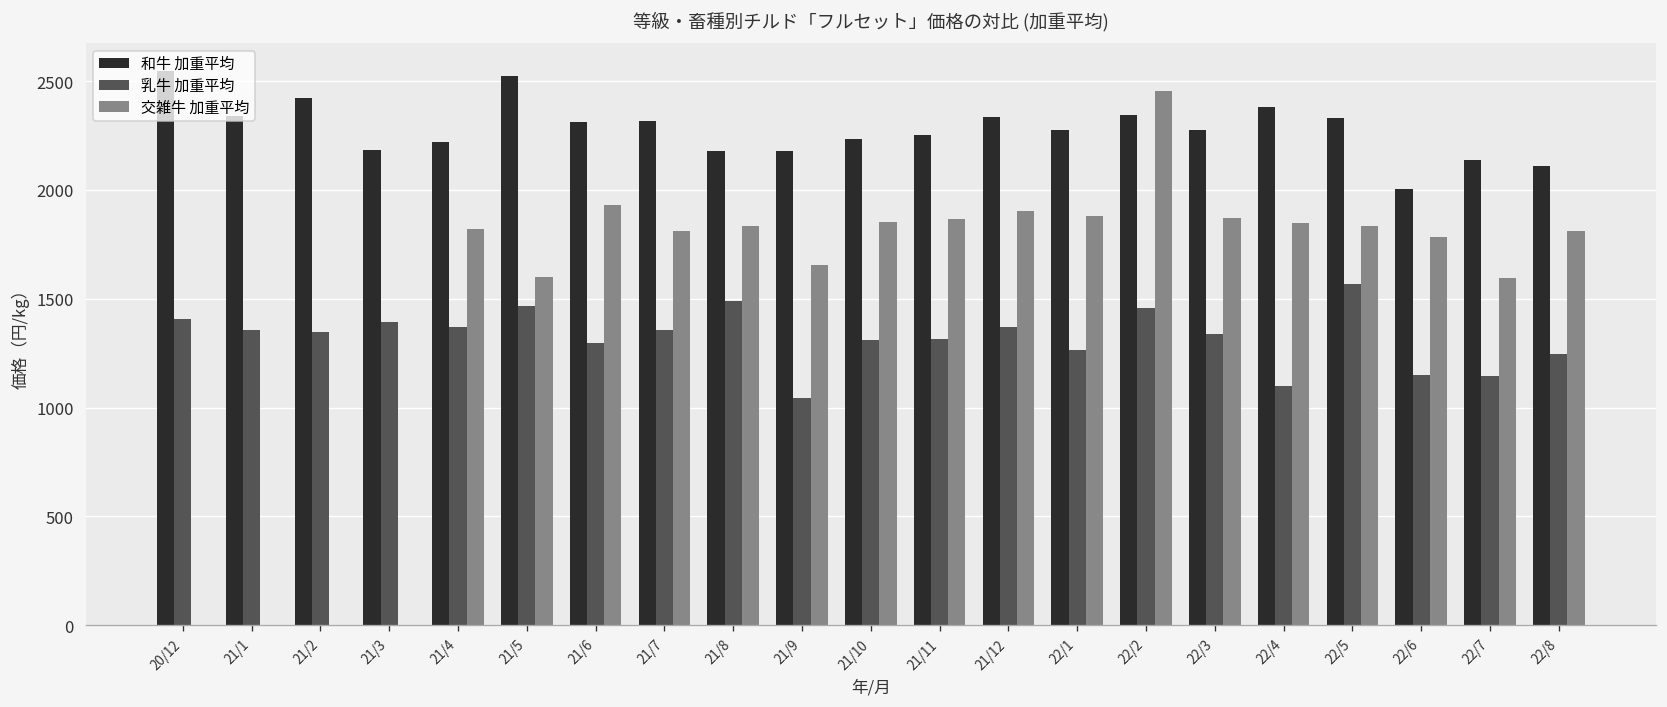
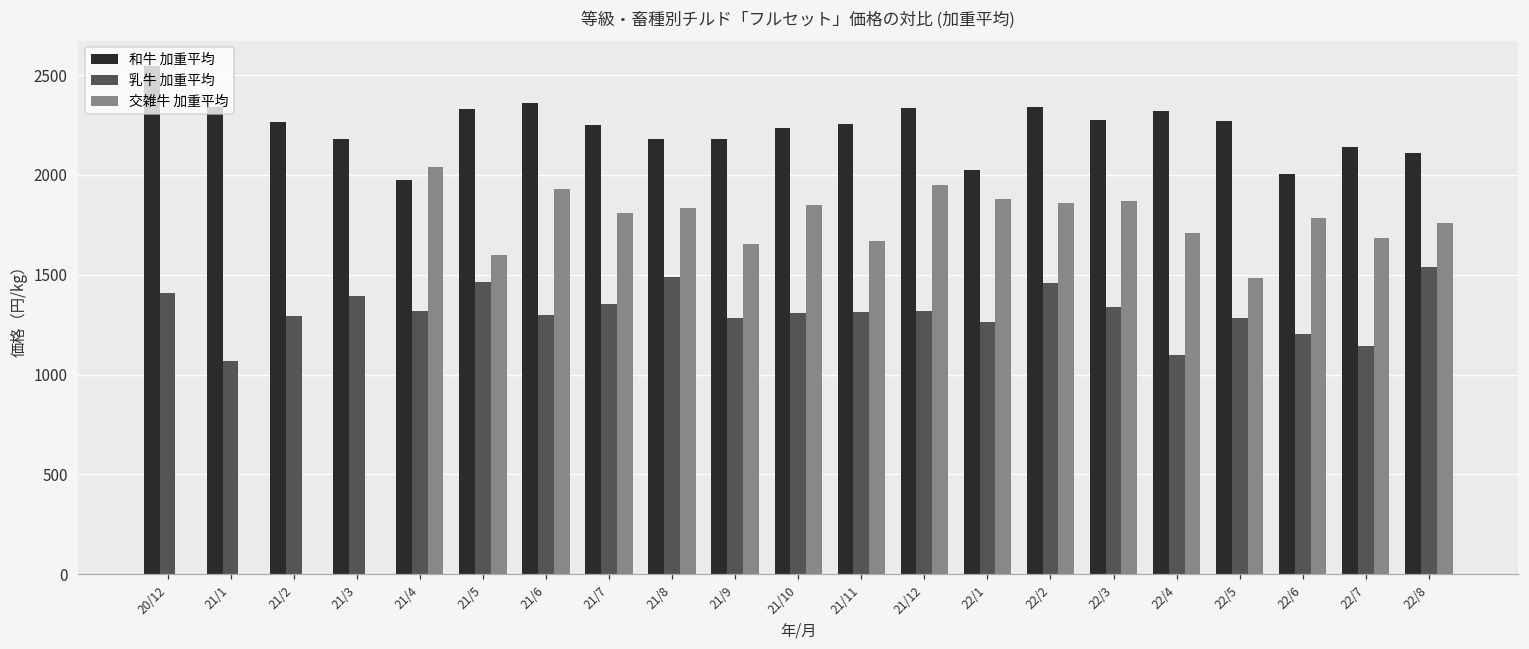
  {
    "和牛 加重平均": {
-     "21/2": 2420,
+     "21/2": 2260,
      "21/3": 2180,
-     "21/4": 2220,
-     "21/5": 2530,
-     "21/6": 2310,
-     "21/7": 2320,
+     "21/4": 1980,
+     "21/5": 2330,
+     "21/6": 2360,
+     "21/7": 2250,
      "21/8": 2180,
      "21/9": 2180,
      "21/10": 2230,
      "21/11": 2250,
      "21/12": 2340,
-     "22/1": 2280,
+     "22/1": 2020,
      "22/2": 2340,
      "22/3": 2270,
-     "22/4": 2380,
-     "22/5": 2330,
+     "22/4": 2320,
+     "22/5": 2270,
      "22/6": 2010,
      "22/7": 2140,
      "22/8": 2110
    },
    "乳牛 加重平均": {
      "20/12": 1410,
-     "21/1": 1360,
-     "21/2": 1350,
+     "21/1": 1070,
+     "21/2": 1290,
      "21/3": 1400,
-     "21/4": 1370,
+     "21/4": 1320,
      "21/5": 1470,
      "21/6": 1300,
      "21/7": 1360,
      "21/8": 1490,
-     "21/9": 1040,
+     "21/9": 1280,
      "21/10": 1310,
      "21/11": 1310,
-     "21/12": 1370,
+     "21/12": 1320,
      "22/1": 1260,
      "22/2": 1460,
      "22/3": 1340,
      "22/4": 1100,
-     "22/5": 1570,
-     "22/6": 1150,
+     "22/5": 1280,
+     "22/6": 1210,
      "22/7": 1140,
-     "22/8": 1250
+     "22/8": 1540
    },
    "交雑牛 加重平均": {
      "20/12": 0,
      "21/1": 0,
      "21/2": 0,
      "21/3": 0,
-     "21/4": 1820,
+     "21/4": 2040,
      "21/5": 1600,
      "21/6": 1930,
      "21/7": 1810,
      "21/8": 1840,
      "21/9": 1650,
      "21/10": 1850,
-     "21/11": 1870,
-     "21/12": 1900,
+     "21/11": 1670,
+     "21/12": 1950,
      "22/1": 1880,
-     "22/2": 2450,
+     "22/2": 1860,
      "22/3": 1870,
-     "22/4": 1850,
-     "22/5": 1840,
+     "22/4": 1710,
+     "22/5": 1490,
      "22/6": 1780,
-     "22/7": 1600,
-     "22/8": 1810
+     "22/7": 1690,
+     "22/8": 1760
    }
  }
